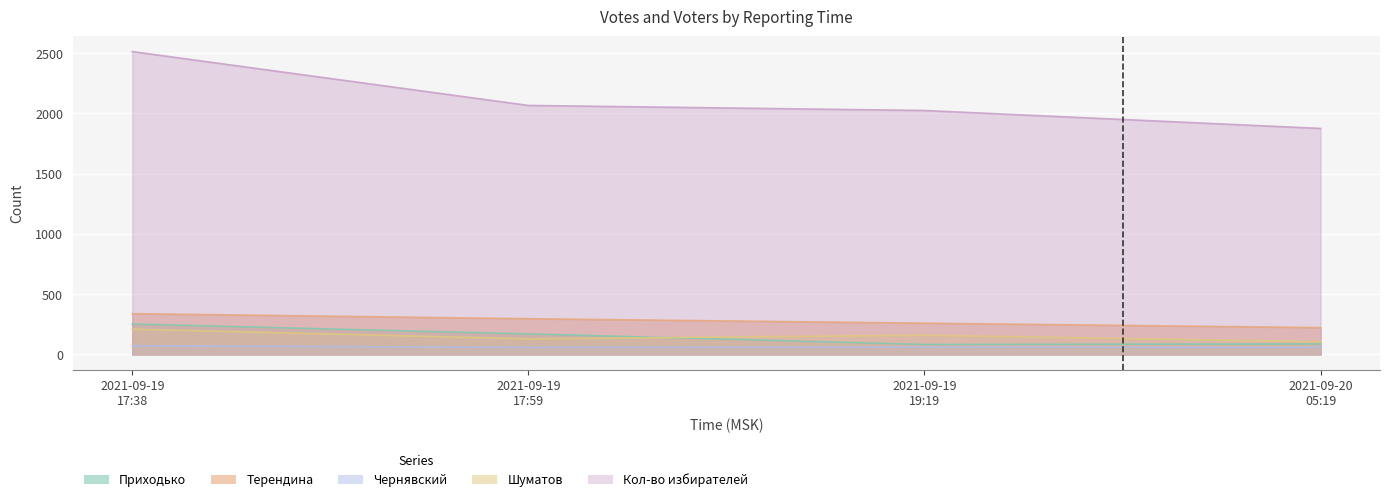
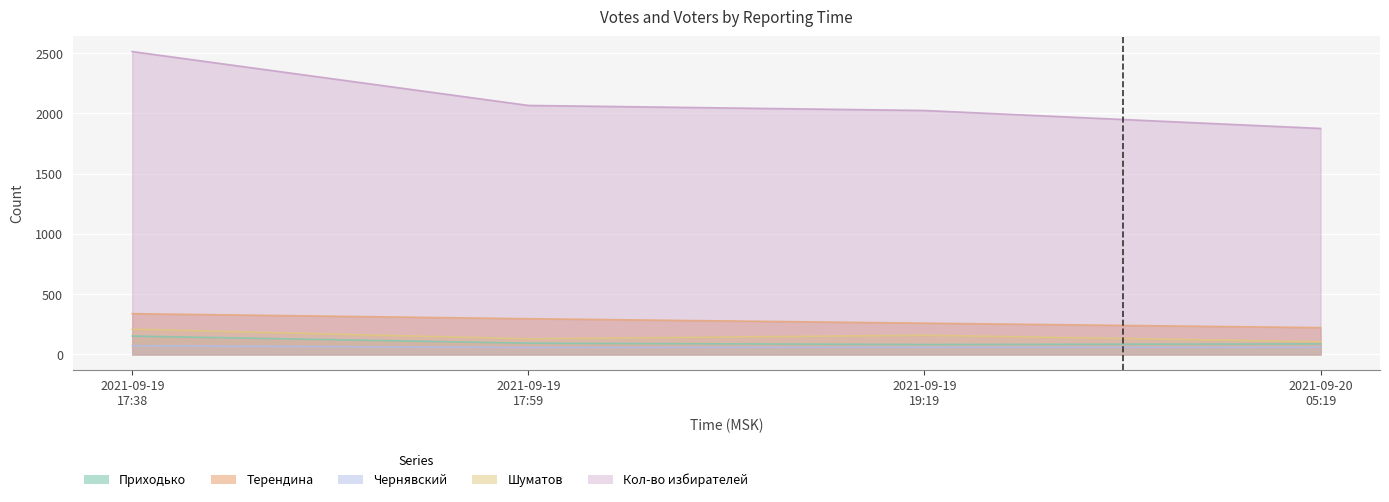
  {
    "Приходько": {
-     "2021-09-19 17:38": 250,
-     "2021-09-19 17:59": 170,
+     "2021-09-19 17:38": 150,
+     "2021-09-19 17:59": 90,
      "2021-09-19 19:19": 80
    }
  }
